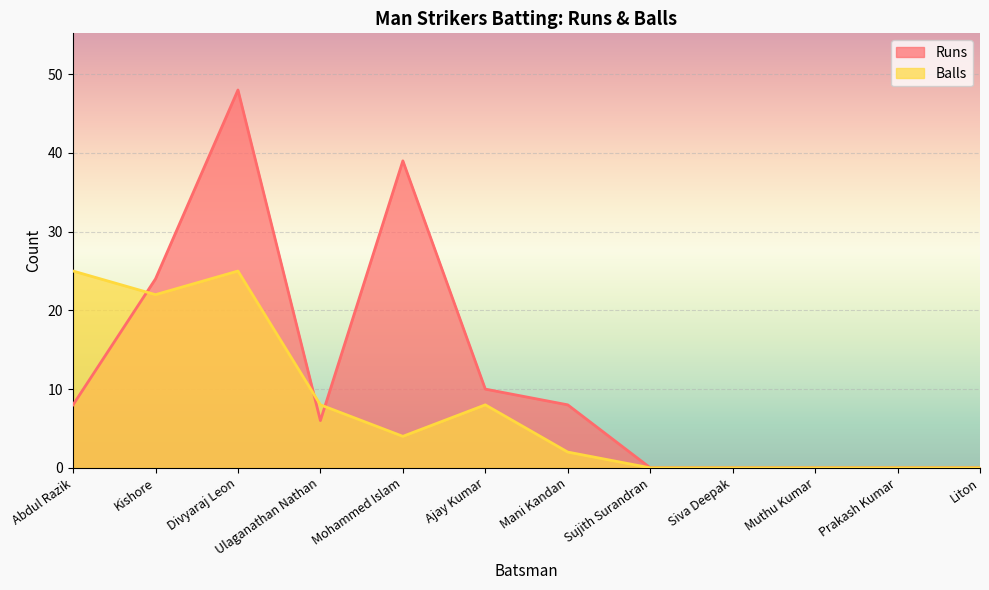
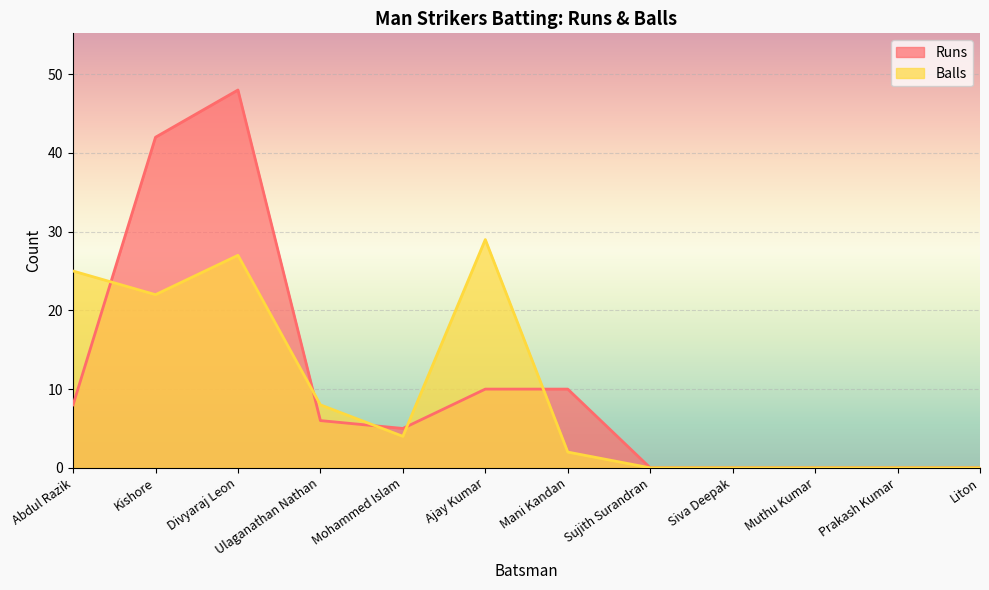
  {
    "Runs": {
      "Abdul Razik": 8,
-     "Kishore": 24,
+     "Kishore": 42,
      "Divyaraj Leon": 48,
      "Ulaganathan Nathan": 6,
-     "Mohammed Islam": 39,
+     "Mohammed Islam": 5,
      "Ajay Kumar": 10,
-     "Mani Kandan": 8
+     "Mani Kandan": 10
    },
    "Balls": {
      "Abdul Razik": 25,
      "Kishore": 22,
-     "Divyaraj Leon": 25,
+     "Divyaraj Leon": 27,
      "Ulaganathan Nathan": 8,
      "Mohammed Islam": 4,
-     "Ajay Kumar": 8,
+     "Ajay Kumar": 29,
      "Mani Kandan": 2
    }
  }
